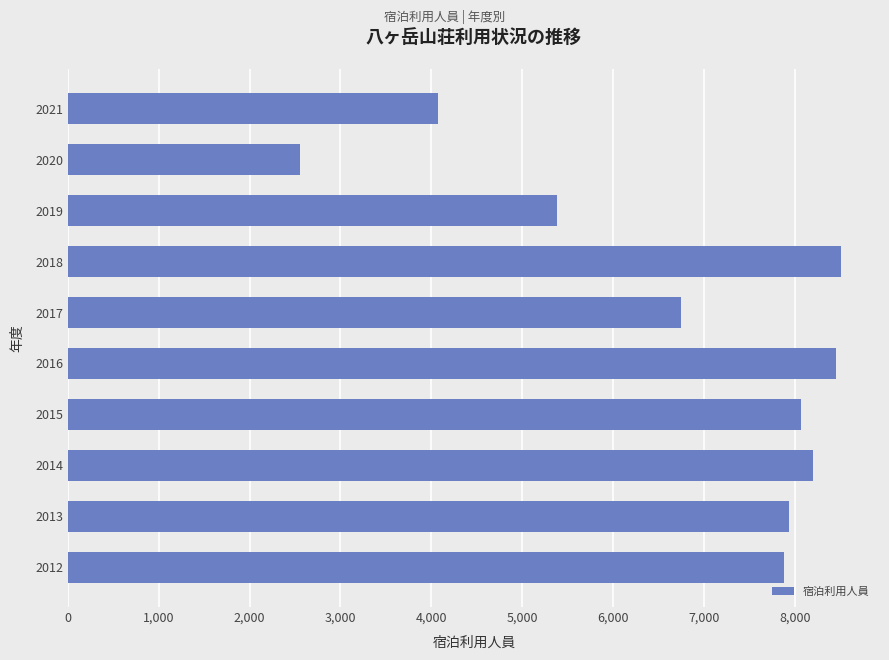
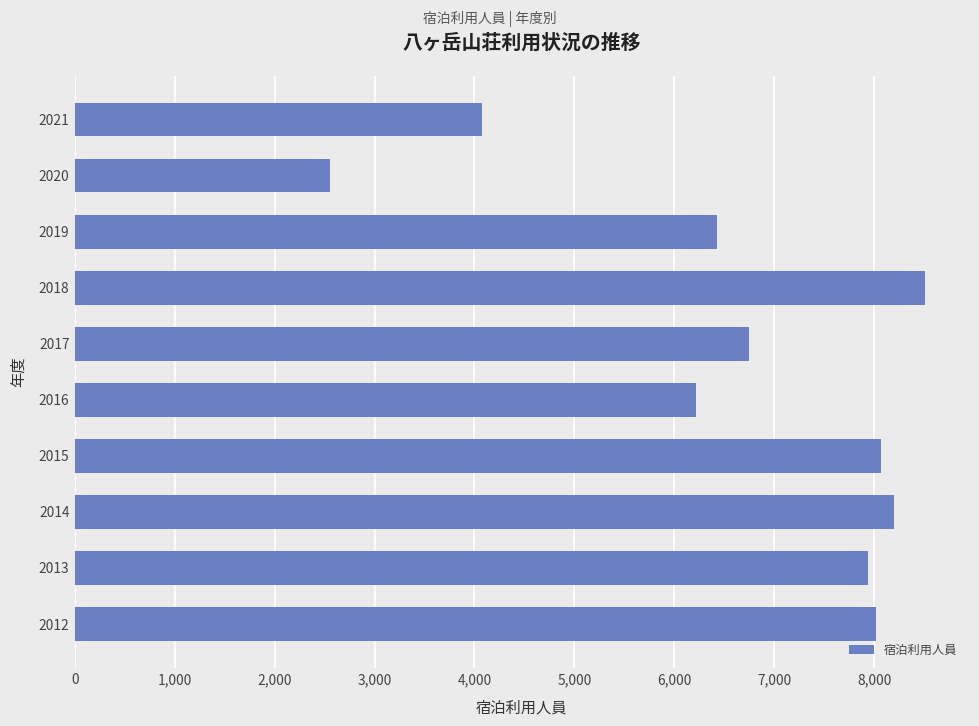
  {
    "2021": "4,100",
    "2020": "2,600",
-   "2019": "5,400",
+   "2019": "6,400",
    "2018": "8,500",
    "2017": "6,700",
-   "2016": "8,500",
+   "2016": "6,200",
    "2015": "8,100",
    "2014": "8,200",
    "2013": "7,900",
-   "2012": "7,900"
+   "2012": "8,000"
  }
